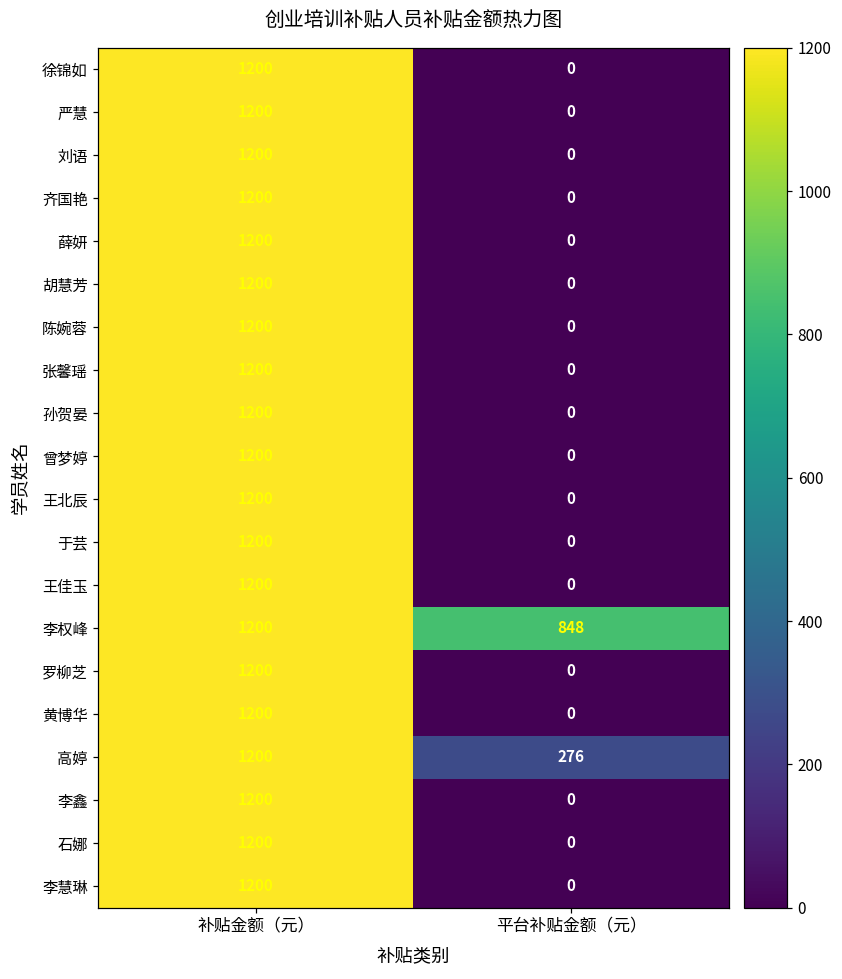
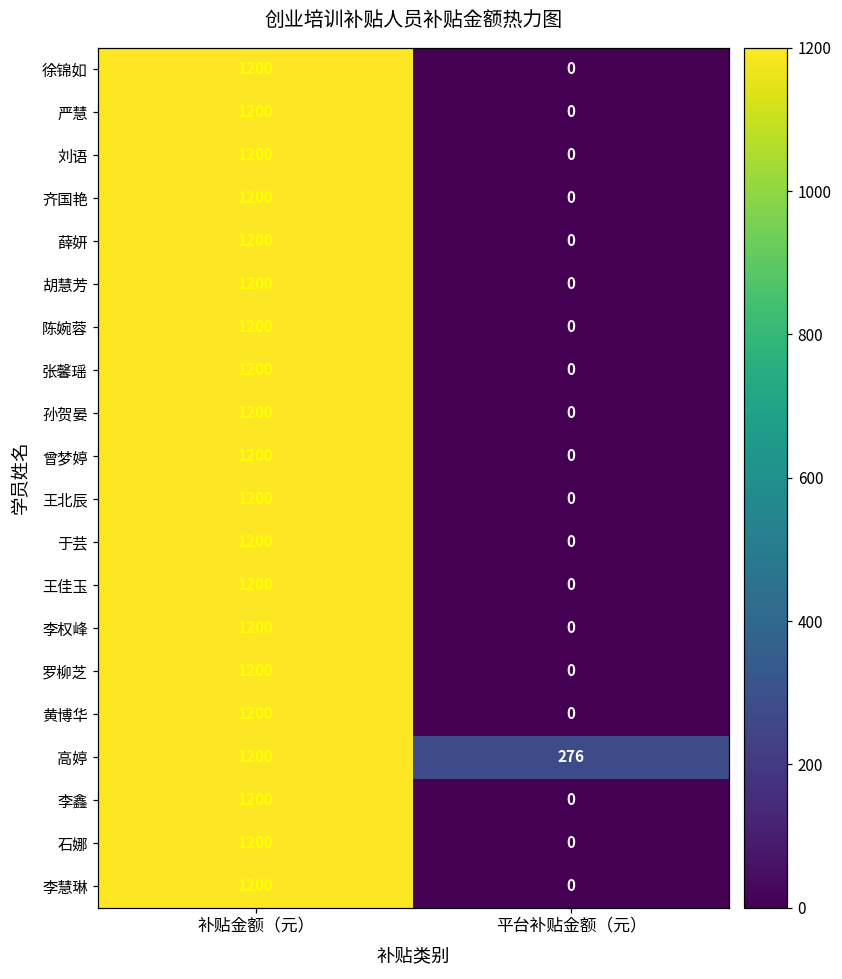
  {
    "徐锦如": {
      "平台补贴金额（元）": 0
    },
    "严慧": {
      "平台补贴金额（元）": 0
    },
    "刘语": {
      "平台补贴金额（元）": 0
    },
    "齐国艳": {
      "平台补贴金额（元）": 0
    },
    "薛妍": {
      "平台补贴金额（元）": 0
    },
    "胡慧芳": {
      "平台补贴金额（元）": 0
    },
    "陈婉蓉": {
      "平台补贴金额（元）": 0
    },
    "张馨瑶": {
      "平台补贴金额（元）": 0
    },
    "孙贺晏": {
      "平台补贴金额（元）": 0
    },
    "曾梦婷": {
      "平台补贴金额（元）": 0
    },
    "王北辰": {
      "平台补贴金额（元）": 0
    },
    "于芸": {
      "平台补贴金额（元）": 0
    },
    "王佳玉": {
      "平台补贴金额（元）": 0
    },
    "李权峰": {
-     "平台补贴金额（元）": 848
+     "平台补贴金额（元）": 0
    },
    "罗柳芝": {
      "平台补贴金额（元）": 0
    },
    "黄博华": {
      "平台补贴金额（元）": 0
    },
    "高婷": {
      "平台补贴金额（元）": 276
    },
    "李鑫": {
      "平台补贴金额（元）": 0
    },
    "石娜": {
      "平台补贴金额（元）": 0
    },
    "李慧琳": {
      "平台补贴金额（元）": 0
    }
  }
